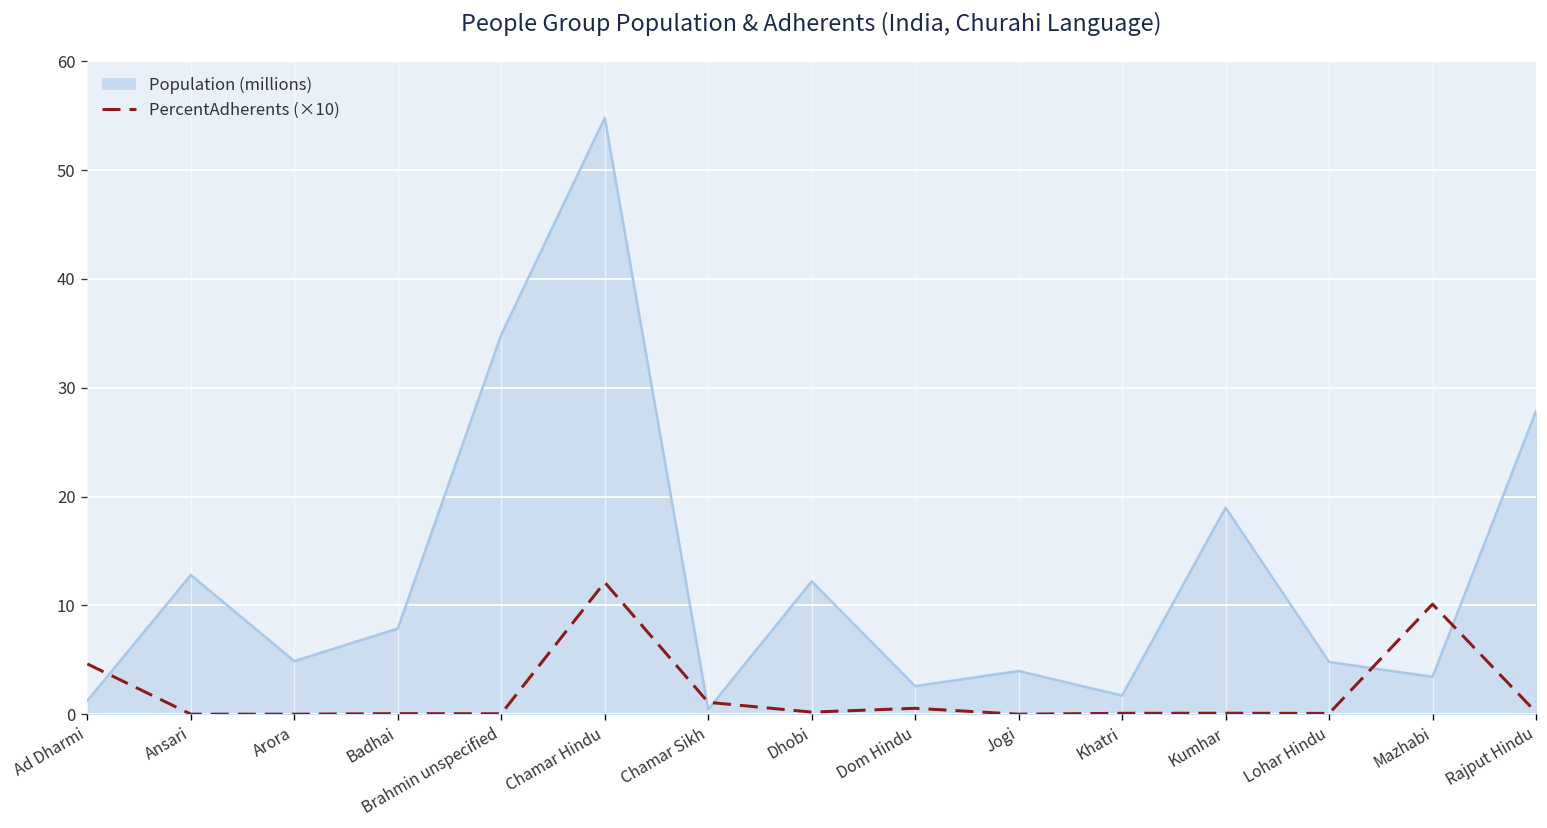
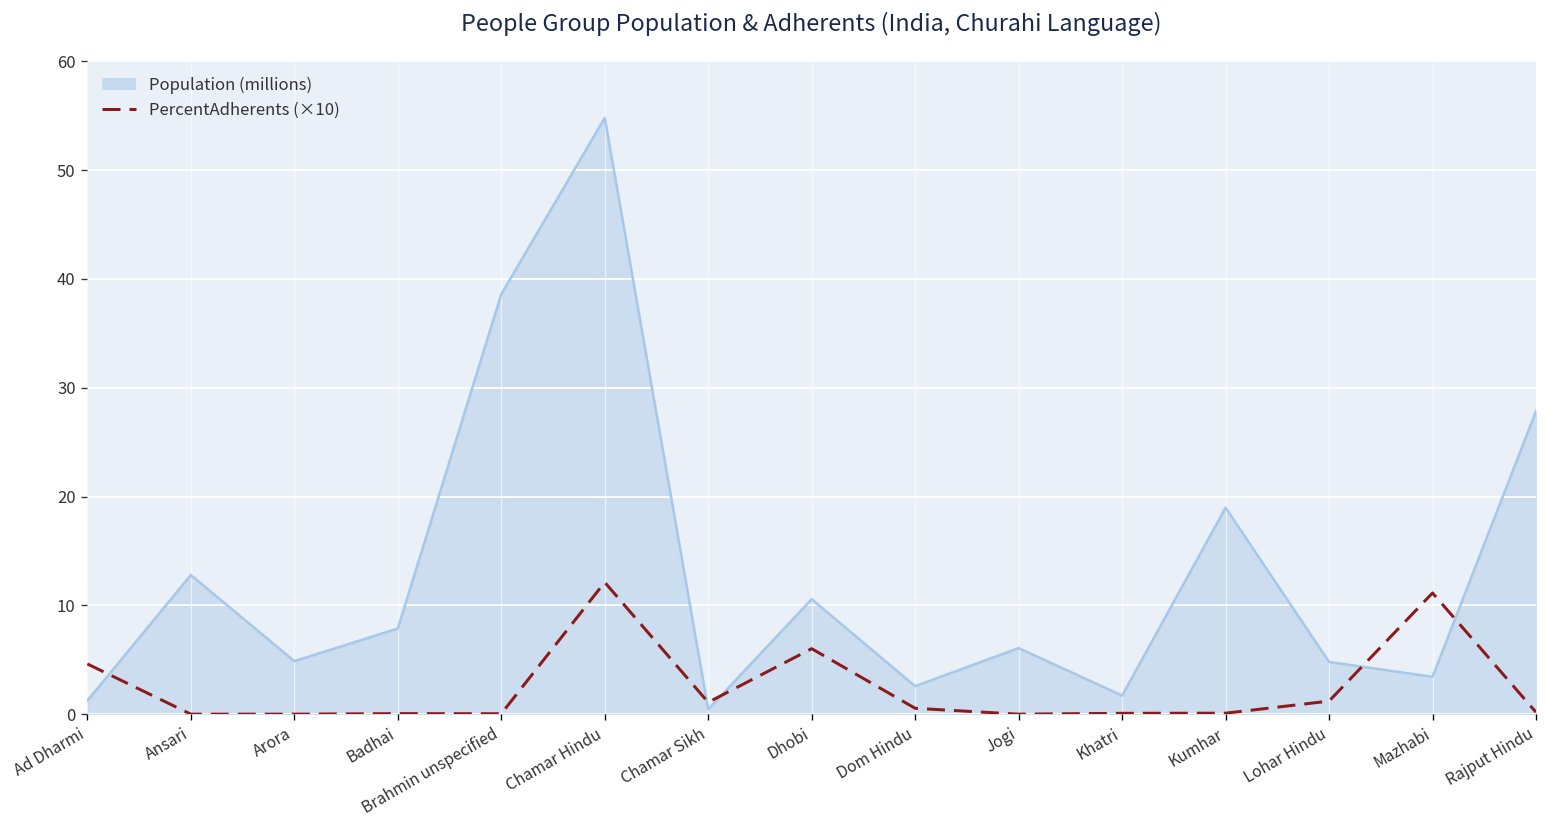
  {
    "Population (millions)": {
      "Ad Dharmi": 1,
      "Ansari": 13,
      "Arora": 5,
      "Badhai": 8,
-     "Brahmin unspecified": 35,
+     "Brahmin unspecified": 39,
      "Chamar Hindu": 55,
      "Chamar Sikh": 0,
-     "Dhobi": 12,
+     "Dhobi": 11,
      "Dom Hindu": 3,
-     "Jogi": 4,
+     "Jogi": 6,
      "Khatri": 2,
      "Kumhar": 19,
      "Lohar Hindu": 5,
      "Mazhabi": 3,
      "Rajput Hindu": 28
    },
    "PercentAdherents (×10)": {
      "Ad Dharmi": 5,
      "Ansari": 0,
      "Arora": 0,
      "Badhai": 0,
      "Brahmin unspecified": 0,
      "Chamar Hindu": 12,
      "Chamar Sikh": 1,
-     "Dhobi": 0,
+     "Dhobi": 6,
      "Dom Hindu": 1,
      "Jogi": 0,
      "Khatri": 0,
      "Kumhar": 0,
-     "Lohar Hindu": 0,
-     "Mazhabi": 10,
+     "Lohar Hindu": 1,
+     "Mazhabi": 11,
      "Rajput Hindu": 0
    }
  }
